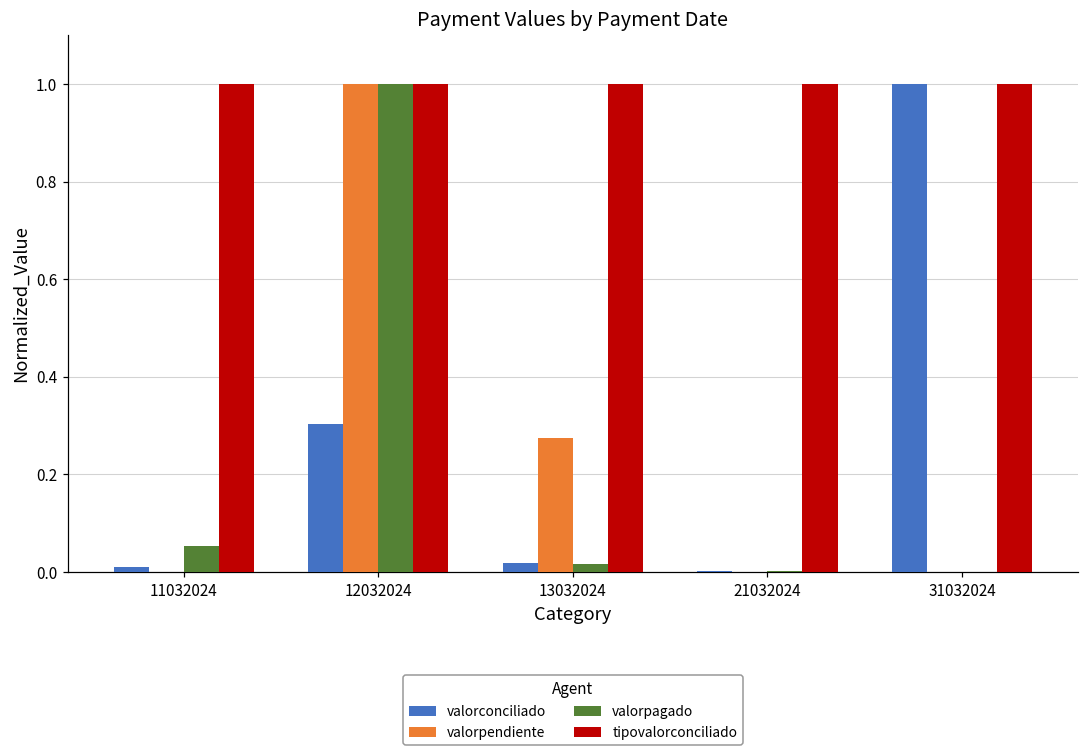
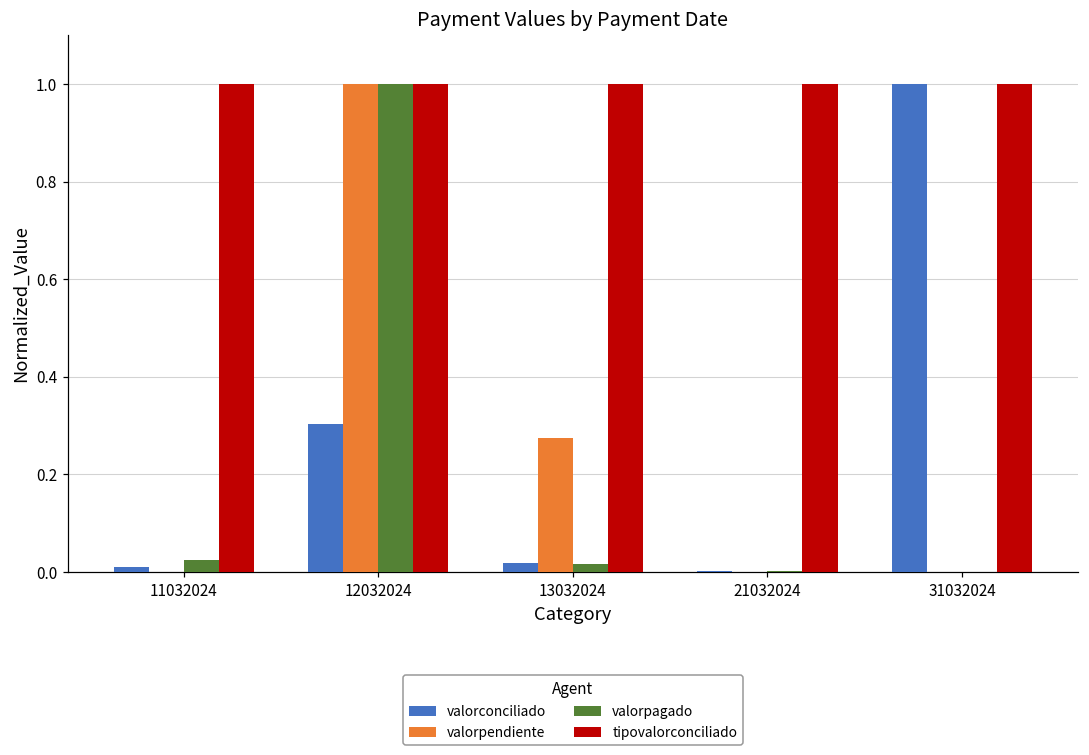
  {
    "valorconciliado": {
      "11032024": 0.01,
      "12032024": 0.30,
      "13032024": 0.02,
      "31032024": 1.00
    },
    "valorpendiente": {
      "11032024": 0.00,
      "12032024": 1.00,
      "13032024": 0.27,
      "21032024": 0.00,
      "31032024": 0.00
    },
    "valorpagado": {
-     "11032024": 0.05,
+     "11032024": 0.02,
      "12032024": 1.00,
      "13032024": 0.02,
      "31032024": 0.00
    },
    "tipovalorconciliado": {
      "11032024": 1.00,
      "12032024": 1.00,
      "13032024": 1.00,
      "21032024": 1.00,
      "31032024": 1.00
    }
  }
